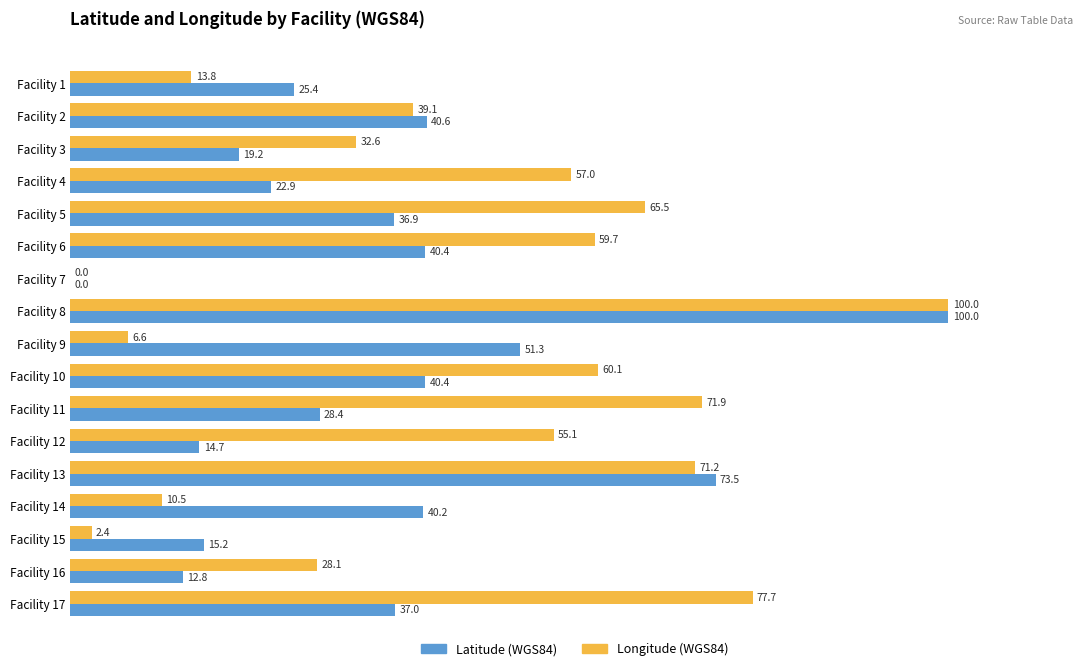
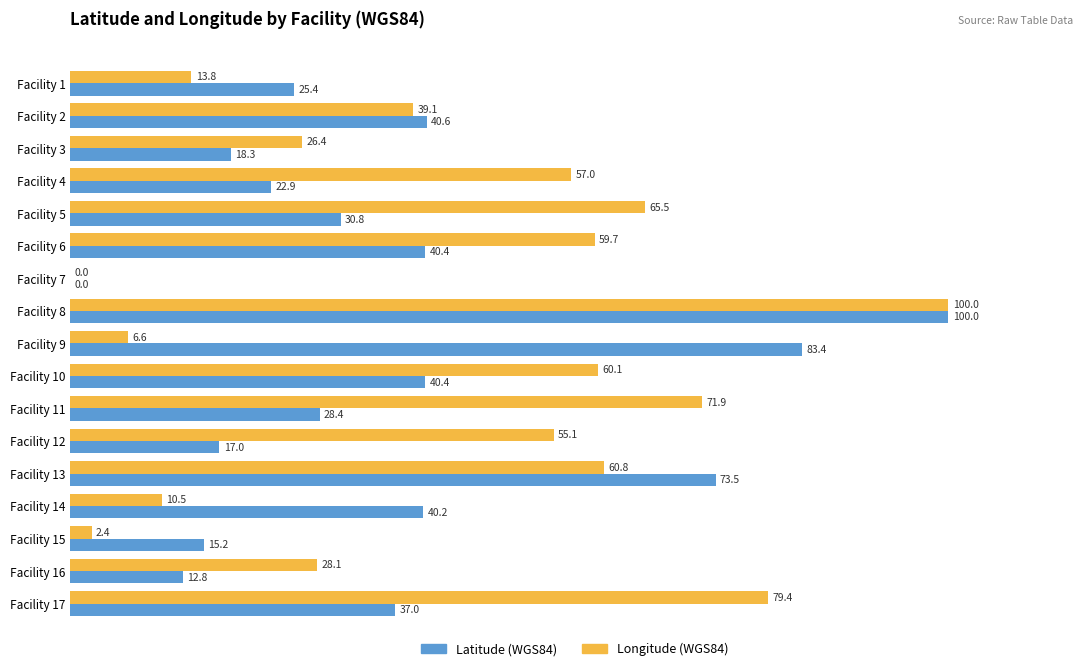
  {
    "Latitude (WGS84)": {
      "Facility 1": 25.4,
      "Facility 2": 40.6,
-     "Facility 3": 19.2,
+     "Facility 3": 18.3,
      "Facility 4": 22.9,
-     "Facility 5": 36.9,
+     "Facility 5": 30.8,
      "Facility 6": 40.4,
      "Facility 7": 0.0,
      "Facility 8": 100.0,
-     "Facility 9": 51.3,
+     "Facility 9": 83.4,
      "Facility 10": 40.4,
      "Facility 11": 28.4,
-     "Facility 12": 14.7,
+     "Facility 12": 17.0,
      "Facility 13": 73.5,
      "Facility 14": 40.2,
      "Facility 15": 15.2,
      "Facility 16": 12.8,
      "Facility 17": 37.0
    },
    "Longitude (WGS84)": {
      "Facility 1": 13.8,
      "Facility 2": 39.1,
-     "Facility 3": 32.6,
+     "Facility 3": 26.4,
      "Facility 4": 57.0,
      "Facility 5": 65.5,
      "Facility 6": 59.7,
      "Facility 7": 0.0,
      "Facility 8": 100.0,
      "Facility 9": 6.6,
      "Facility 10": 60.1,
      "Facility 11": 71.9,
      "Facility 12": 55.1,
-     "Facility 13": 71.2,
+     "Facility 13": 60.8,
      "Facility 14": 10.5,
      "Facility 15": 2.4,
      "Facility 16": 28.1,
-     "Facility 17": 77.7
+     "Facility 17": 79.4
    }
  }
